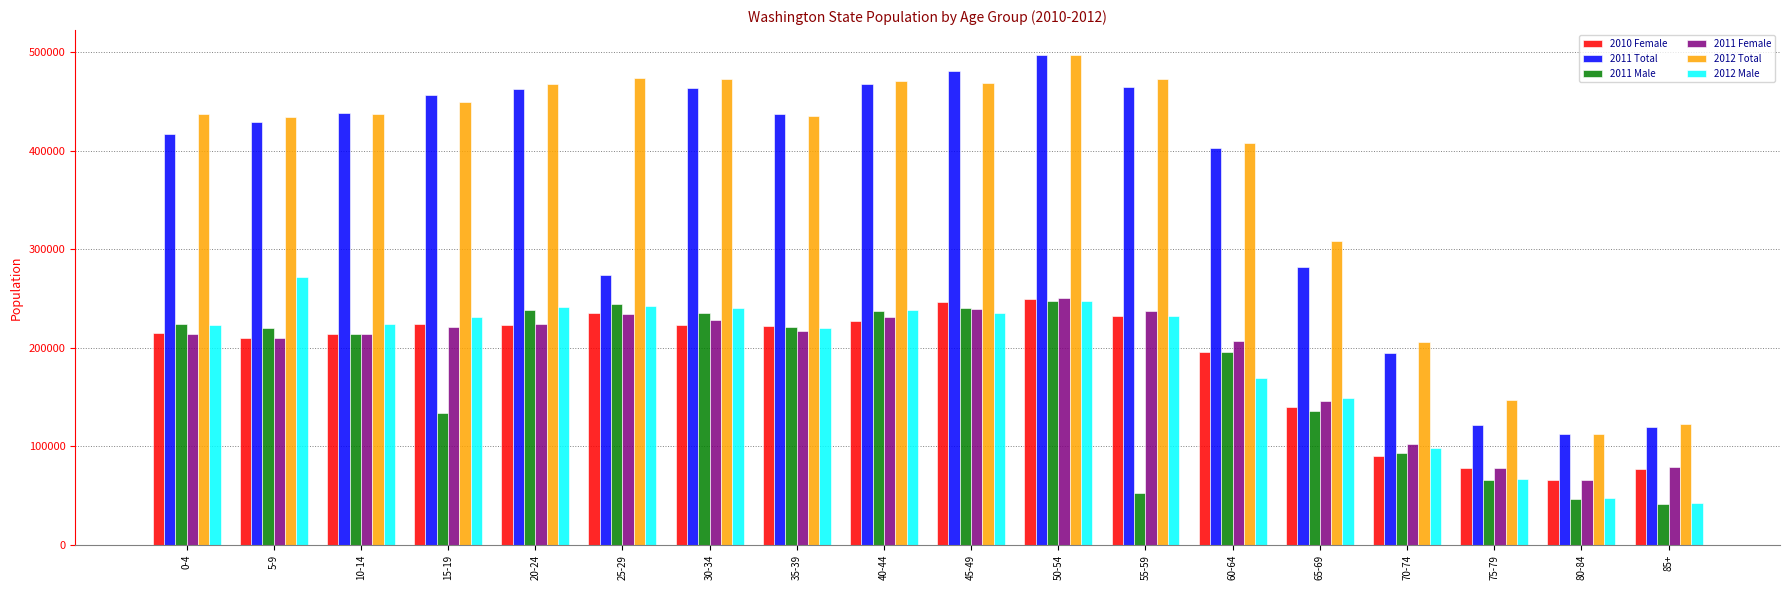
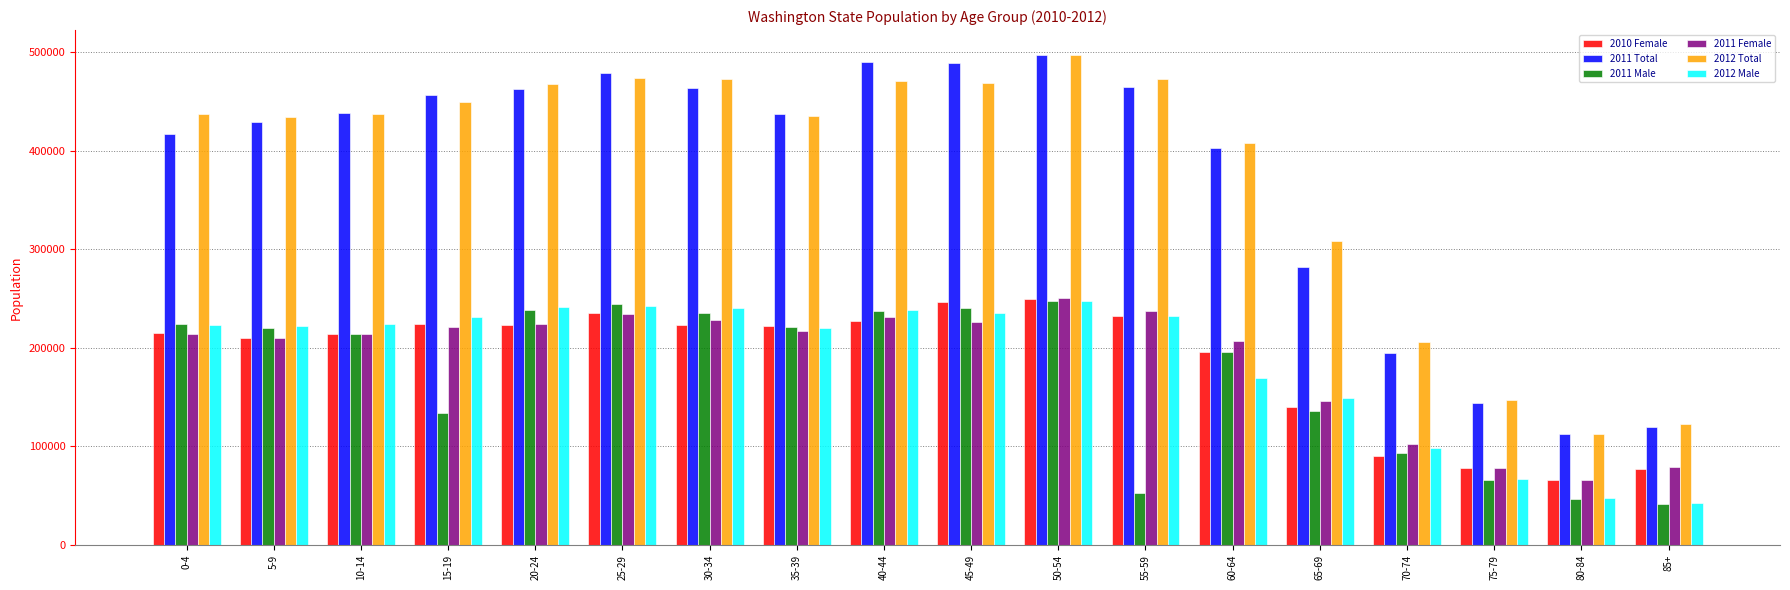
  {
    "2010 Female": {
      "0-4": 210000,
      "5-9": 210000,
      "10-14": 210000,
      "15-19": 220000,
      "20-24": 220000,
      "25-29": 240000,
      "30-34": 220000,
      "35-39": 220000,
      "40-44": 230000,
      "45-49": 250000,
      "50-54": 250000,
      "55-59": 230000,
      "60-64": 200000,
      "65-69": 140000,
      "70-74": 90000,
      "75-79": 80000,
      "80-84": 70000,
      "85+": 80000
    },
    "2011 Total": {
      "0-4": 420000,
      "5-9": 430000,
      "10-14": 440000,
      "15-19": 460000,
      "20-24": 460000,
-     "25-29": 270000,
+     "25-29": 480000,
      "30-34": 460000,
      "35-39": 440000,
-     "40-44": 470000,
-     "45-49": 480000,
+     "40-44": 490000,
+     "45-49": 490000,
      "50-54": 500000,
      "55-59": 460000,
      "60-64": 400000,
      "65-69": 280000,
      "70-74": 190000,
-     "75-79": 120000,
+     "75-79": 140000,
      "80-84": 110000,
      "85+": 120000
    },
    "2011 Male": {
      "0-4": 220000,
      "5-9": 220000,
      "10-14": 210000,
      "15-19": 130000,
      "20-24": 240000,
      "25-29": 240000,
      "30-34": 230000,
      "35-39": 220000,
      "40-44": 240000,
      "45-49": 240000,
      "50-54": 250000,
      "55-59": 50000,
      "60-64": 200000,
      "65-69": 140000,
      "70-74": 90000,
      "75-79": 70000,
      "80-84": 50000,
      "85+": 40000
    },
    "2011 Female": {
      "0-4": 210000,
      "5-9": 210000,
      "10-14": 210000,
      "15-19": 220000,
      "20-24": 220000,
      "25-29": 230000,
      "30-34": 230000,
      "35-39": 220000,
      "40-44": 230000,
-     "45-49": 240000,
+     "45-49": 230000,
      "50-54": 250000,
      "55-59": 240000,
      "60-64": 210000,
      "65-69": 150000,
      "70-74": 100000,
      "75-79": 80000,
      "80-84": 70000,
      "85+": 80000
    },
    "2012 Total": {
      "0-4": 440000,
      "5-9": 430000,
      "10-14": 440000,
      "15-19": 450000,
      "20-24": 470000,
      "25-29": 470000,
      "30-34": 470000,
      "35-39": 440000,
      "40-44": 470000,
      "45-49": 470000,
      "50-54": 500000,
      "55-59": 470000,
      "60-64": 410000,
      "65-69": 310000,
      "70-74": 210000,
      "75-79": 150000,
      "80-84": 110000,
      "85+": 120000
    },
    "2012 Male": {
      "0-4": 220000,
-     "5-9": 270000,
+     "5-9": 220000,
      "10-14": 220000,
      "15-19": 230000,
      "20-24": 240000,
      "25-29": 240000,
      "30-34": 240000,
      "35-39": 220000,
      "40-44": 240000,
      "45-49": 240000,
      "50-54": 250000,
      "55-59": 230000,
      "60-64": 170000,
      "65-69": 150000,
      "70-74": 100000,
      "75-79": 70000,
      "80-84": 50000,
      "85+": 40000
    }
  }
